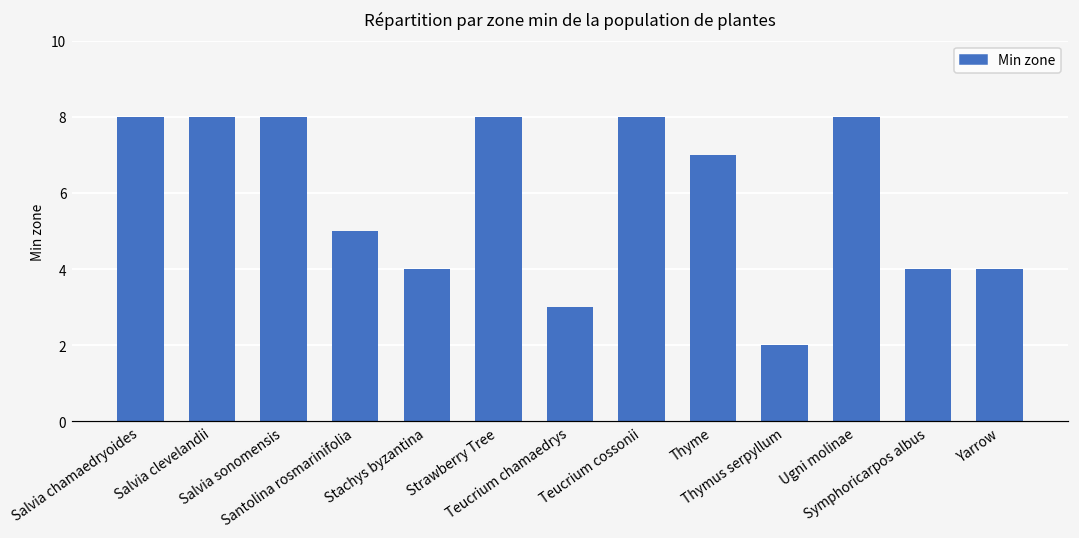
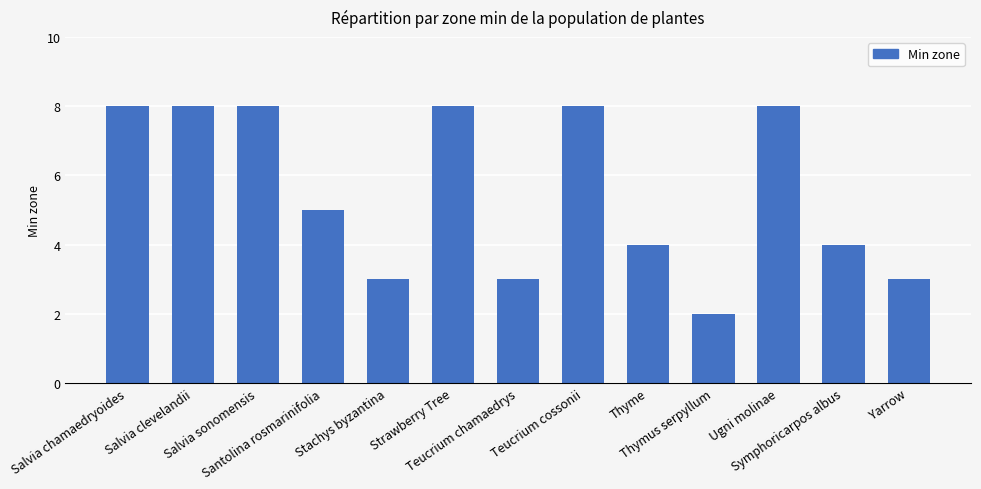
  {
    "Salvia chamaedryoides": 8,
    "Salvia clevelandii": 8,
    "Salvia sonomensis": 8,
    "Santolina rosmarinifolia": 5,
-   "Stachys byzantina": 4,
+   "Stachys byzantina": 3,
    "Strawberry Tree": 8,
    "Teucrium chamaedrys": 3,
    "Teucrium cossonii": 8,
-   "Thyme": 7,
+   "Thyme": 4,
    "Thymus serpyllum": 2,
    "Ugni molinae": 8,
    "Symphoricarpos albus": 4,
-   "Yarrow": 4
+   "Yarrow": 3
  }
